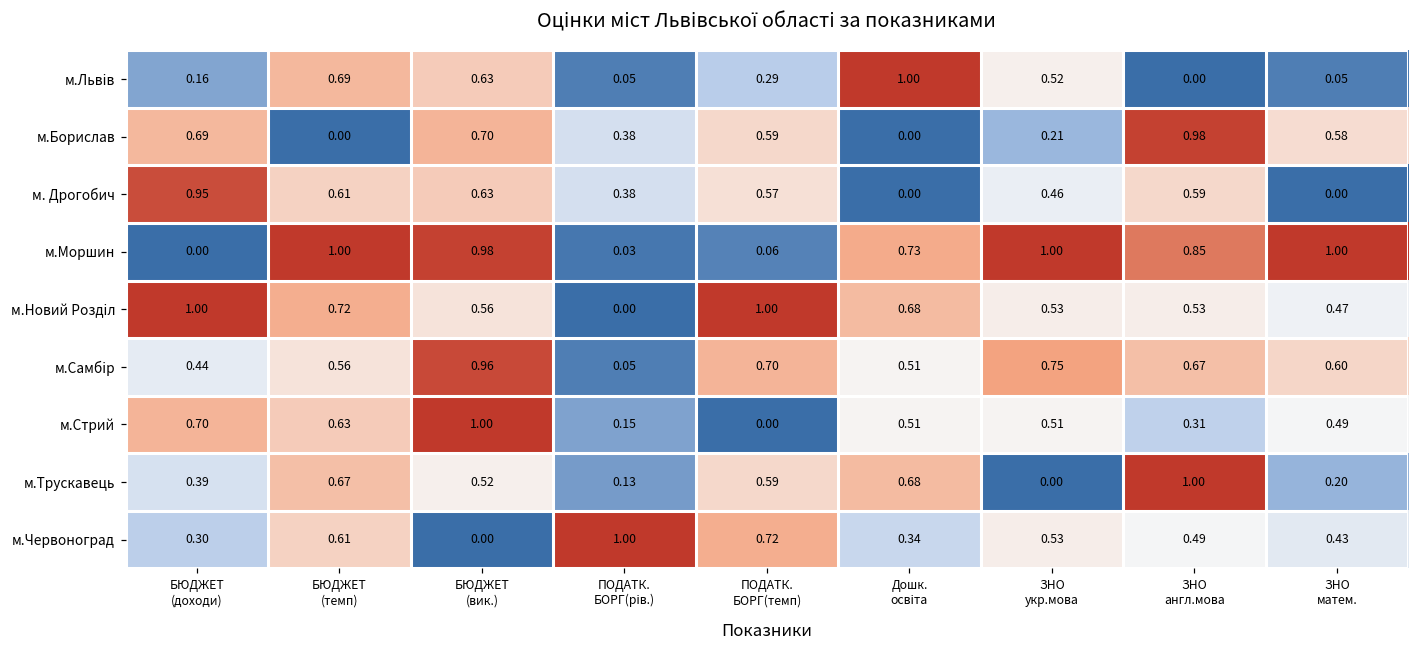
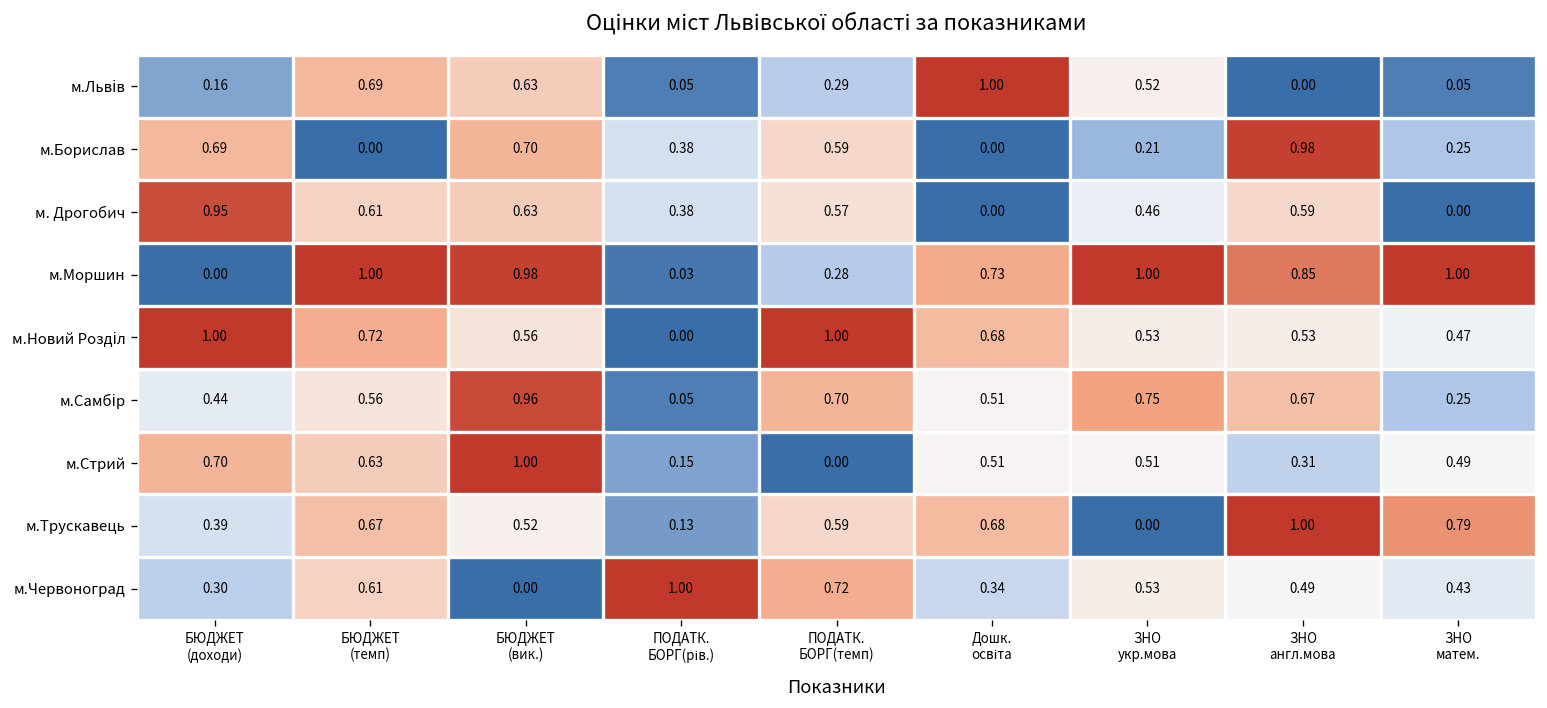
  {
    "м.Львів": {
      "БЮДЖЕТ (доходи)": 0.16,
      "БЮДЖЕТ (темп)": 0.69,
      "БЮДЖЕТ (вик.)": 0.63,
      "ПОДАТК. БОРГ(рів.)": 0.05,
      "ПОДАТК. БОРГ(темп)": 0.29,
      "Дошк. освіта": 1.00,
      "ЗНО укр.мова": 0.52,
      "ЗНО англ.мова": 0.00,
      "ЗНО матем.": 0.05
    },
    "м.Борислав": {
      "БЮДЖЕТ (доходи)": 0.69,
      "БЮДЖЕТ (темп)": 0.00,
      "БЮДЖЕТ (вик.)": 0.70,
      "ПОДАТК. БОРГ(рів.)": 0.38,
      "ПОДАТК. БОРГ(темп)": 0.59,
      "Дошк. освіта": 0.00,
      "ЗНО укр.мова": 0.21,
      "ЗНО англ.мова": 0.98,
-     "ЗНО матем.": 0.58
+     "ЗНО матем.": 0.25
    },
    "м. Дрогобич": {
      "БЮДЖЕТ (доходи)": 0.95,
      "БЮДЖЕТ (темп)": 0.61,
      "БЮДЖЕТ (вик.)": 0.63,
      "ПОДАТК. БОРГ(рів.)": 0.38,
      "ПОДАТК. БОРГ(темп)": 0.57,
      "Дошк. освіта": 0.00,
      "ЗНО укр.мова": 0.46,
      "ЗНО англ.мова": 0.59,
      "ЗНО матем.": 0.00
    },
    "м.Моршин": {
      "БЮДЖЕТ (доходи)": 0.00,
      "БЮДЖЕТ (темп)": 1.00,
      "БЮДЖЕТ (вик.)": 0.98,
      "ПОДАТК. БОРГ(рів.)": 0.03,
-     "ПОДАТК. БОРГ(темп)": 0.06,
+     "ПОДАТК. БОРГ(темп)": 0.28,
      "Дошк. освіта": 0.73,
      "ЗНО укр.мова": 1.00,
      "ЗНО англ.мова": 0.85,
      "ЗНО матем.": 1.00
    },
    "м.Новий Розділ": {
      "БЮДЖЕТ (доходи)": 1.00,
      "БЮДЖЕТ (темп)": 0.72,
      "БЮДЖЕТ (вик.)": 0.56,
      "ПОДАТК. БОРГ(рів.)": 0.00,
      "ПОДАТК. БОРГ(темп)": 1.00,
      "Дошк. освіта": 0.68,
      "ЗНО укр.мова": 0.53,
      "ЗНО англ.мова": 0.53,
      "ЗНО матем.": 0.47
    },
    "м.Самбір": {
      "БЮДЖЕТ (доходи)": 0.44,
      "БЮДЖЕТ (темп)": 0.56,
      "БЮДЖЕТ (вик.)": 0.96,
      "ПОДАТК. БОРГ(рів.)": 0.05,
      "ПОДАТК. БОРГ(темп)": 0.70,
      "Дошк. освіта": 0.51,
      "ЗНО укр.мова": 0.75,
      "ЗНО англ.мова": 0.67,
-     "ЗНО матем.": 0.60
+     "ЗНО матем.": 0.25
    },
    "м.Стрий": {
      "БЮДЖЕТ (доходи)": 0.70,
      "БЮДЖЕТ (темп)": 0.63,
      "БЮДЖЕТ (вик.)": 1.00,
      "ПОДАТК. БОРГ(рів.)": 0.15,
      "ПОДАТК. БОРГ(темп)": 0.00,
      "Дошк. освіта": 0.51,
      "ЗНО укр.мова": 0.51,
      "ЗНО англ.мова": 0.31,
      "ЗНО матем.": 0.49
    },
    "м.Трускавець": {
      "БЮДЖЕТ (доходи)": 0.39,
      "БЮДЖЕТ (темп)": 0.67,
      "БЮДЖЕТ (вик.)": 0.52,
      "ПОДАТК. БОРГ(рів.)": 0.13,
      "ПОДАТК. БОРГ(темп)": 0.59,
      "Дошк. освіта": 0.68,
      "ЗНО укр.мова": 0.00,
      "ЗНО англ.мова": 1.00,
-     "ЗНО матем.": 0.20
+     "ЗНО матем.": 0.79
    },
    "м.Червоноград": {
      "БЮДЖЕТ (доходи)": 0.30,
      "БЮДЖЕТ (темп)": 0.61,
      "БЮДЖЕТ (вик.)": 0.00,
      "ПОДАТК. БОРГ(рів.)": 1.00,
      "ПОДАТК. БОРГ(темп)": 0.72,
      "Дошк. освіта": 0.34,
      "ЗНО укр.мова": 0.53,
      "ЗНО англ.мова": 0.49,
      "ЗНО матем.": 0.43
    }
  }
